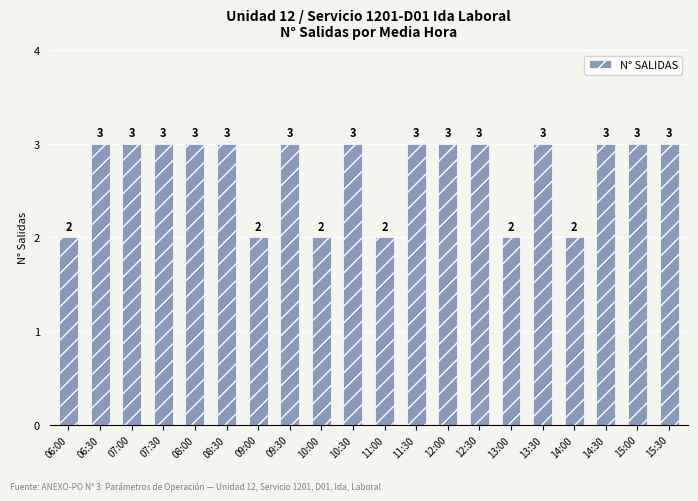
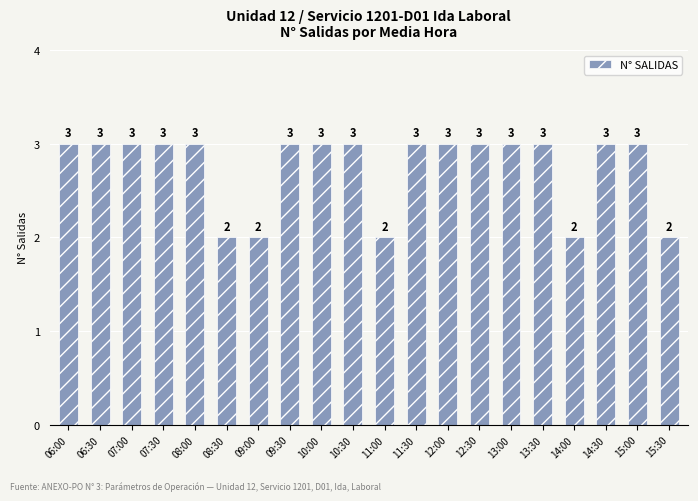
  {
-   "06:00": 2,
+   "06:00": 3,
    "06:30": 3,
    "07:00": 3,
    "07:30": 3,
    "08:00": 3,
-   "08:30": 3,
+   "08:30": 2,
    "09:00": 2,
    "09:30": 3,
-   "10:00": 2,
+   "10:00": 3,
    "10:30": 3,
    "11:00": 2,
    "11:30": 3,
    "12:00": 3,
    "12:30": 3,
-   "13:00": 2,
+   "13:00": 3,
    "13:30": 3,
    "14:00": 2,
    "14:30": 3,
    "15:00": 3,
-   "15:30": 3
+   "15:30": 2
  }
